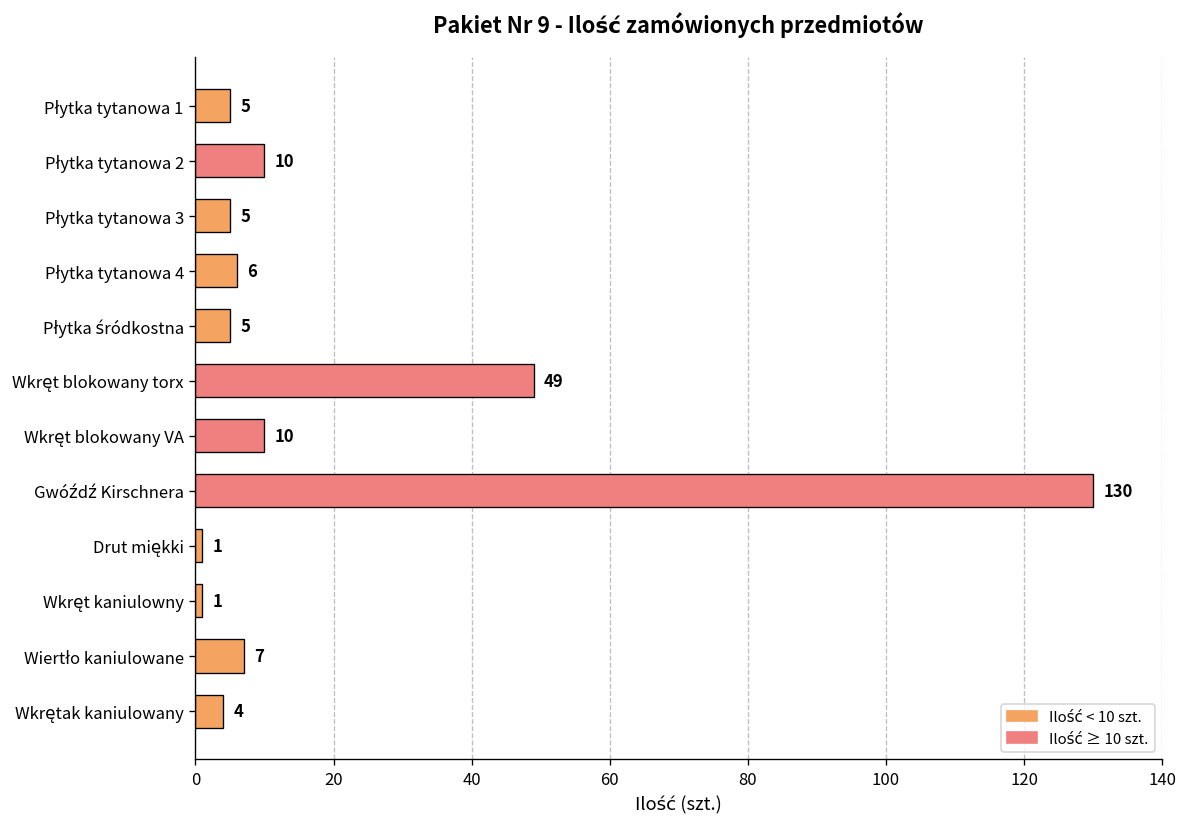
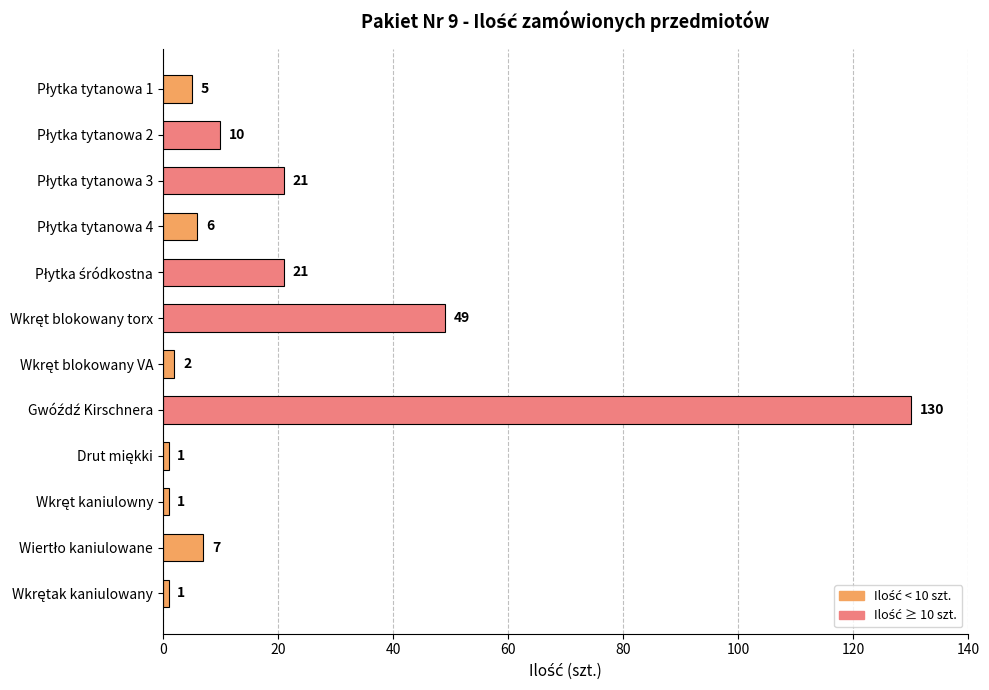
  {
    "Płytka tytanowa 1": 5,
    "Płytka tytanowa 2": 10,
-   "Płytka tytanowa 3": 5,
+   "Płytka tytanowa 3": 21,
    "Płytka tytanowa 4": 6,
-   "Płytka śródkostna": 5,
+   "Płytka śródkostna": 21,
    "Wkręt blokowany torx": 49,
-   "Wkręt blokowany VA": 10,
+   "Wkręt blokowany VA": 2,
    "Gwóźdź Kirschnera": 130,
    "Drut miękki": 1,
    "Wkręt kaniulowny": 1,
    "Wiertło kaniulowane": 7,
-   "Wkrętak kaniulowany": 4
+   "Wkrętak kaniulowany": 1
  }
